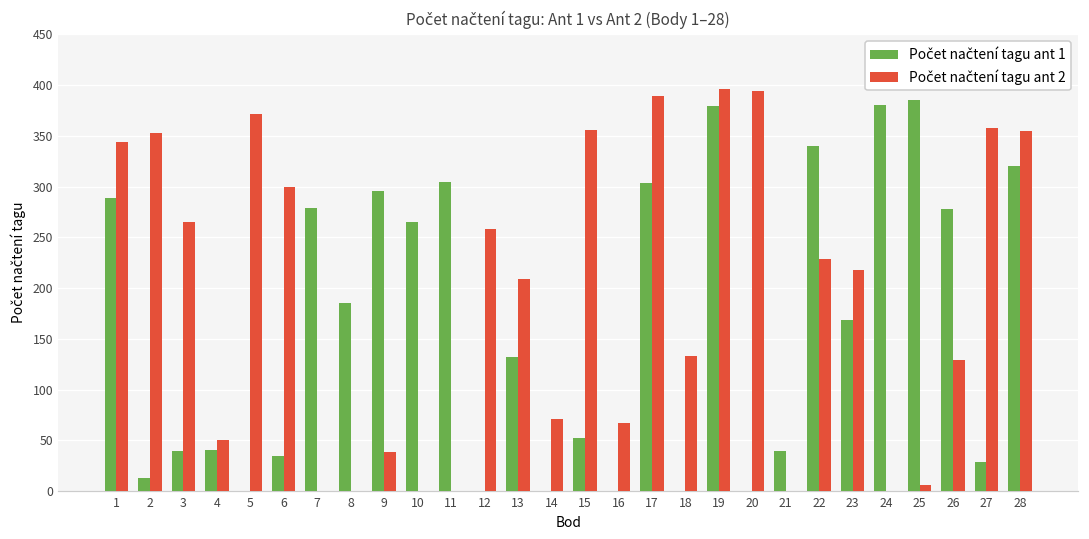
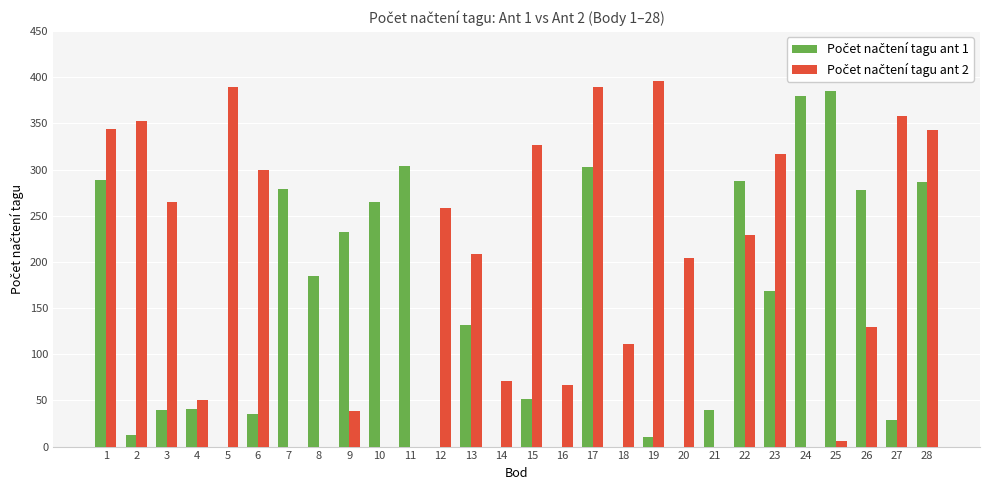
  {
    "Počet načtení tagu ant 1": {
      "1": 290,
      "2": 10,
      "3": 40,
      "4": 40,
      "5": 0,
      "6": 40,
      "7": 280,
      "8": 190,
-     "9": 300,
+     "9": 230,
      "10": 270,
      "11": 300,
      "12": 0,
      "13": 130,
      "14": 0,
      "15": 50,
      "16": 0,
      "17": 300,
      "18": 0,
-     "19": 380,
+     "19": 10,
      "20": 0,
      "21": 40,
-     "22": 340,
+     "22": 290,
      "23": 170,
      "24": 380,
      "25": 390,
      "26": 280,
      "27": 30,
-     "28": 320
+     "28": 290
    },
    "Počet načtení tagu ant 2": {
      "1": 340,
      "2": 350,
      "3": 270,
      "4": 50,
-     "5": 370,
+     "5": 390,
      "6": 300,
      "7": 0,
      "8": 0,
      "9": 40,
      "10": 0,
      "11": 0,
      "12": 260,
      "13": 210,
      "14": 70,
-     "15": 360,
+     "15": 330,
      "16": 70,
      "17": 390,
-     "18": 130,
+     "18": 110,
      "19": 400,
-     "20": 390,
+     "20": 200,
      "21": 0,
      "22": 230,
-     "23": 220,
+     "23": 320,
      "24": 0,
      "25": 10,
      "26": 130,
      "27": 360,
-     "28": 360
+     "28": 340
    }
  }
